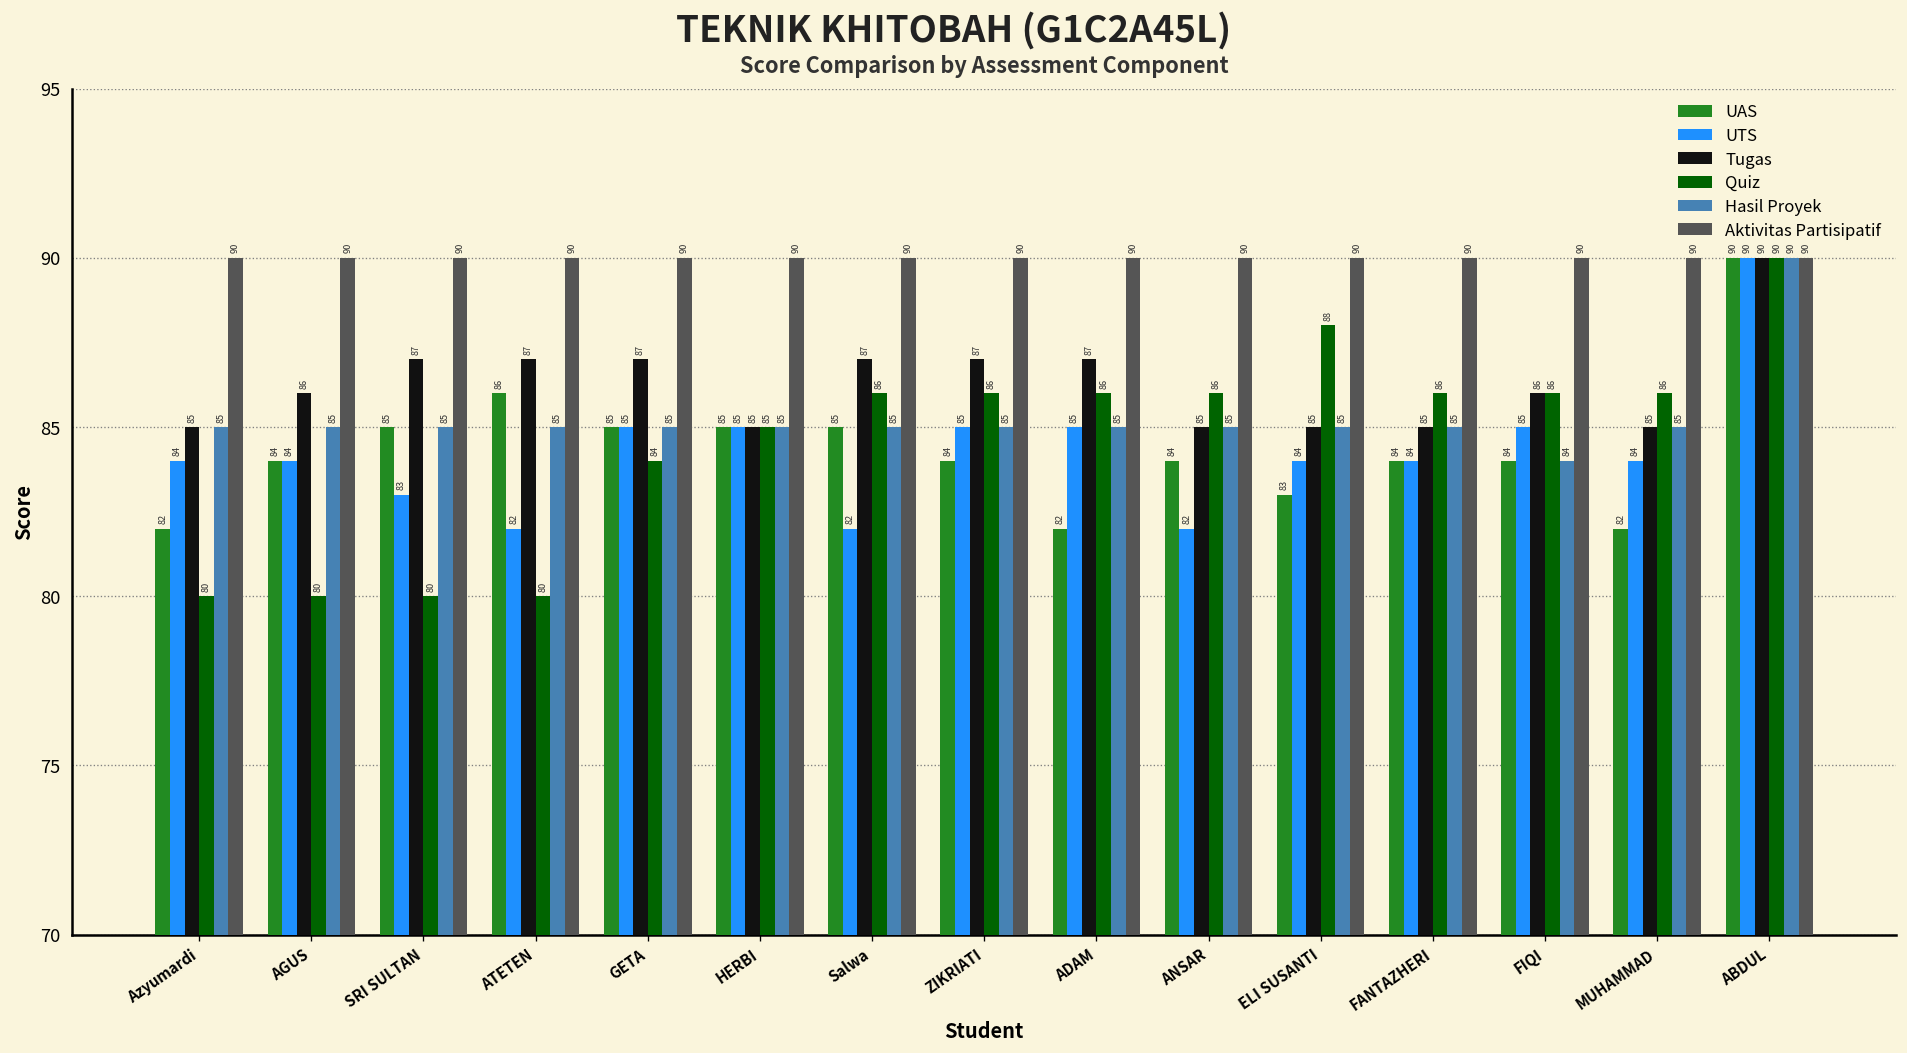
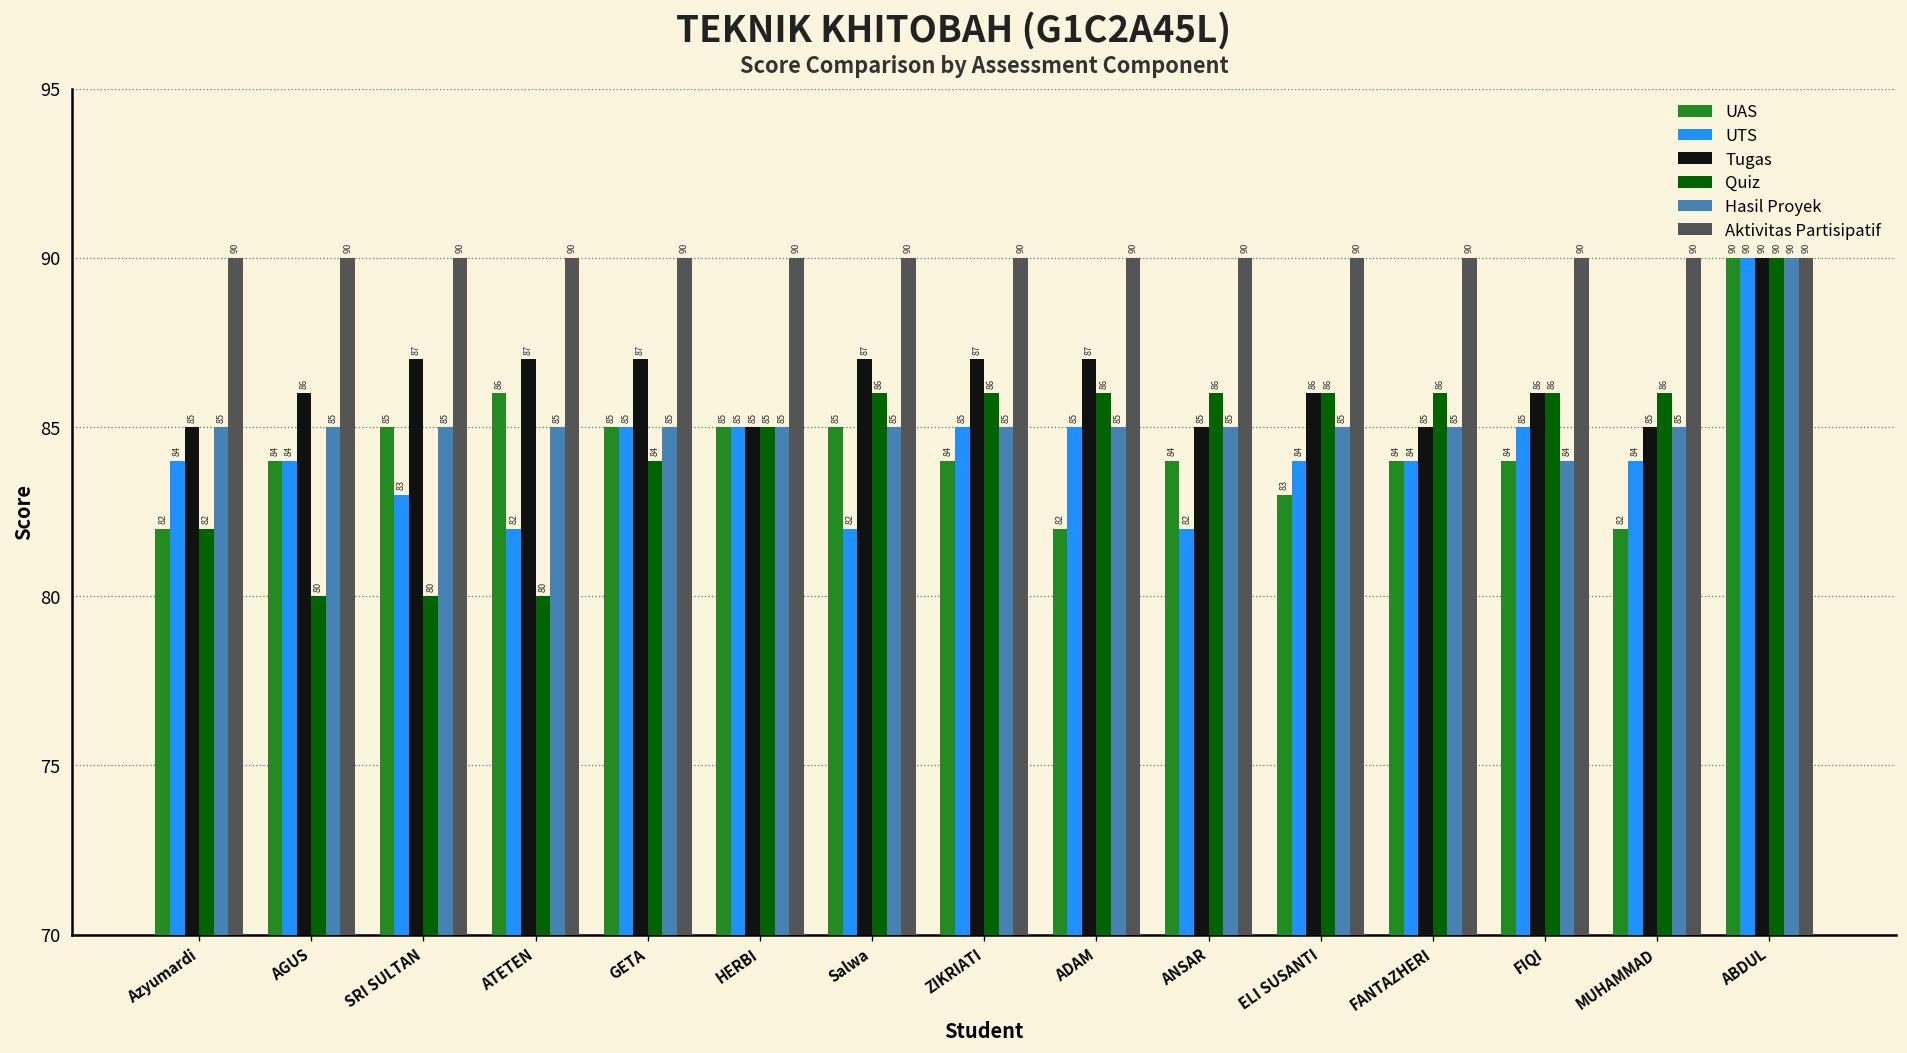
  {
    "UAS": {
      "Azyumardi": 82,
      "AGUS": 84,
      "SRI SULTAN": 85,
      "ATETEN": 86,
      "GETA": 85,
      "HERBI": 85,
      "Salwa": 85,
      "ZIKRIATI": 84,
      "ADAM": 82,
      "ANSAR": 84,
      "ELI SUSANTI": 83,
      "FANTAZHERI": 84,
      "FIQI": 84,
      "MUHAMMAD": 82,
      "ABDUL": 90
    },
    "UTS": {
      "Azyumardi": 84,
      "AGUS": 84,
      "SRI SULTAN": 83,
      "ATETEN": 82,
      "GETA": 85,
      "HERBI": 85,
      "Salwa": 82,
      "ZIKRIATI": 85,
      "ADAM": 85,
      "ANSAR": 82,
      "ELI SUSANTI": 84,
      "FANTAZHERI": 84,
      "FIQI": 85,
      "MUHAMMAD": 84,
      "ABDUL": 90
    },
    "Tugas": {
      "Azyumardi": 85,
      "AGUS": 86,
      "SRI SULTAN": 87,
      "ATETEN": 87,
      "GETA": 87,
      "HERBI": 85,
      "Salwa": 87,
      "ZIKRIATI": 87,
      "ADAM": 87,
      "ANSAR": 85,
-     "ELI SUSANTI": 85,
+     "ELI SUSANTI": 86,
      "FANTAZHERI": 85,
      "FIQI": 86,
      "MUHAMMAD": 85,
      "ABDUL": 90
    },
    "Quiz": {
-     "Azyumardi": 80,
+     "Azyumardi": 82,
      "AGUS": 80,
      "SRI SULTAN": 80,
      "ATETEN": 80,
      "GETA": 84,
      "HERBI": 85,
      "Salwa": 86,
      "ZIKRIATI": 86,
      "ADAM": 86,
      "ANSAR": 86,
-     "ELI SUSANTI": 88,
+     "ELI SUSANTI": 86,
      "FANTAZHERI": 86,
      "FIQI": 86,
      "MUHAMMAD": 86,
      "ABDUL": 90
    },
    "Hasil Proyek": {
      "Azyumardi": 85,
      "AGUS": 85,
      "SRI SULTAN": 85,
      "ATETEN": 85,
      "GETA": 85,
      "HERBI": 85,
      "Salwa": 85,
      "ZIKRIATI": 85,
      "ADAM": 85,
      "ANSAR": 85,
      "ELI SUSANTI": 85,
      "FANTAZHERI": 85,
      "FIQI": 84,
      "MUHAMMAD": 85,
      "ABDUL": 90
    },
    "Aktivitas Partisipatif": {
      "Azyumardi": 90,
      "AGUS": 90,
      "SRI SULTAN": 90,
      "ATETEN": 90,
      "GETA": 90,
      "HERBI": 90,
      "Salwa": 90,
      "ZIKRIATI": 90,
      "ADAM": 90,
      "ANSAR": 90,
      "ELI SUSANTI": 90,
      "FANTAZHERI": 90,
      "FIQI": 90,
      "MUHAMMAD": 90,
      "ABDUL": 90
    }
  }
